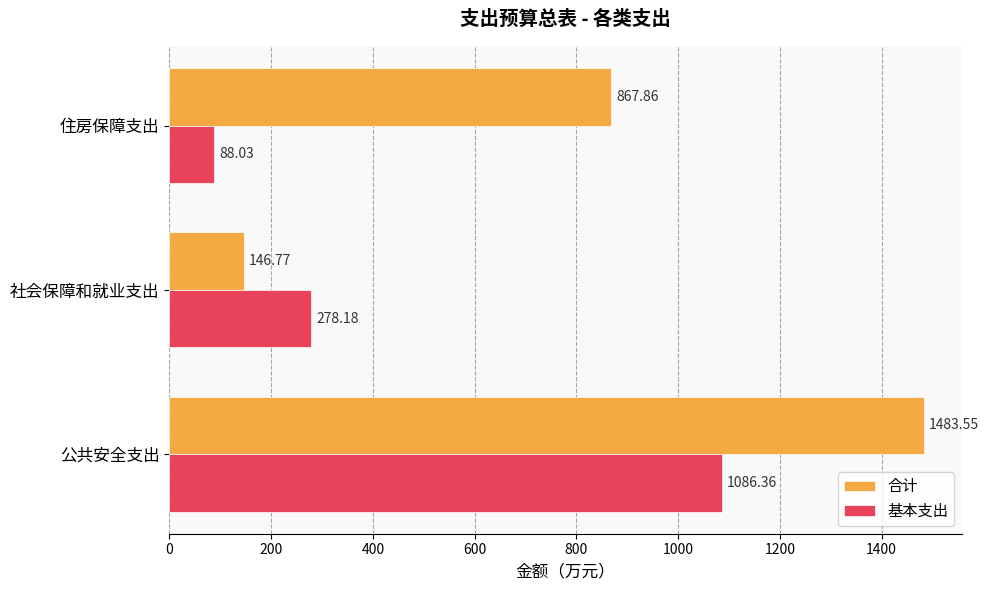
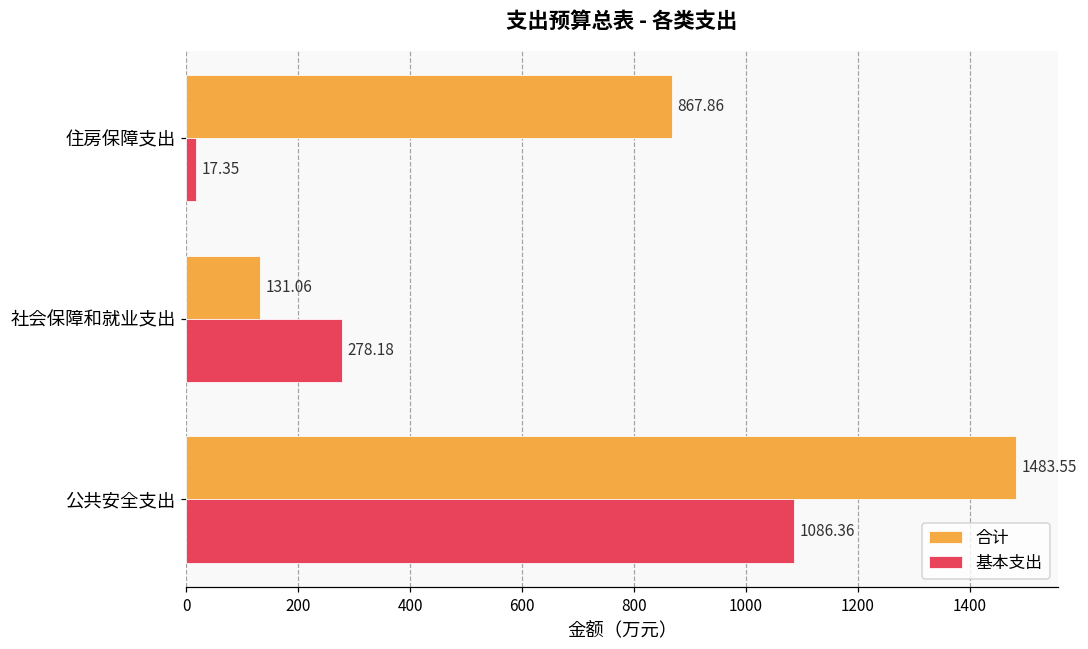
  {
    "合计": {
      "住房保障支出": 867.86,
-     "社会保障和就业支出": 146.77,
+     "社会保障和就业支出": 131.06,
      "公共安全支出": 1483.55
    },
    "基本支出": {
-     "住房保障支出": 88.03,
+     "住房保障支出": 17.35,
      "社会保障和就业支出": 278.18,
      "公共安全支出": 1086.36
    }
  }
